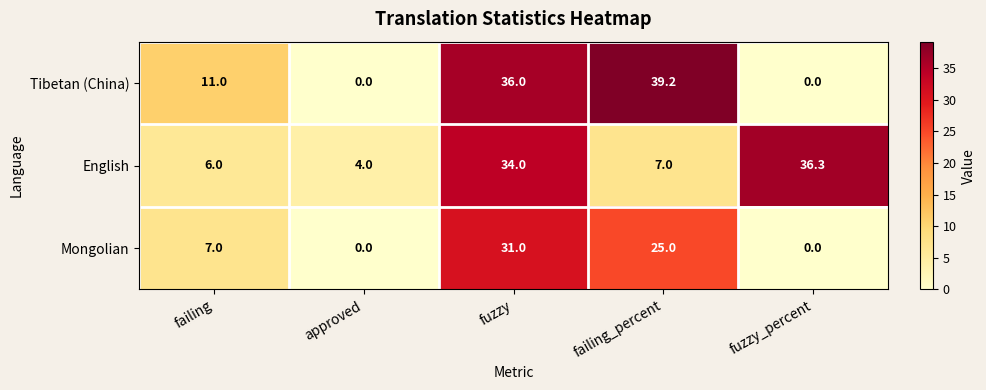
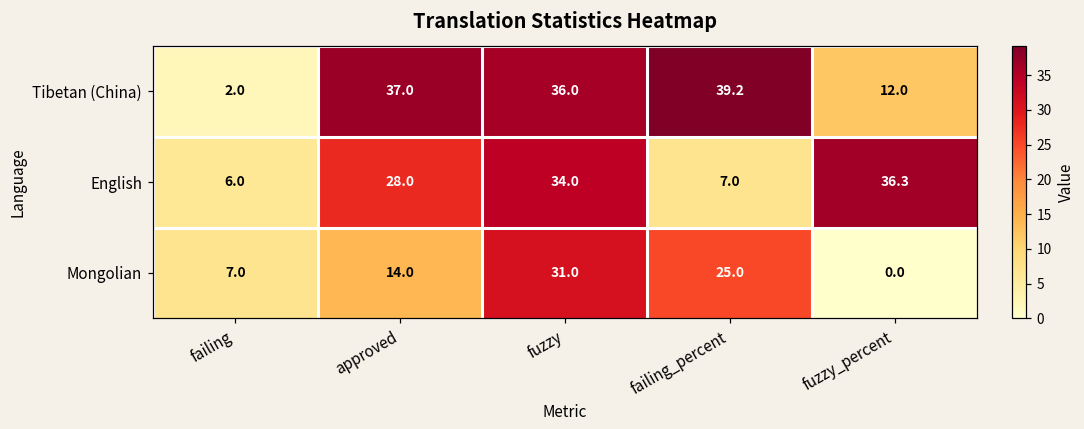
  {
    "Tibetan (China)": {
-     "failing": 11.0,
-     "approved": 0.0,
+     "failing": 2.0,
+     "approved": 37.0,
      "fuzzy": 36.0,
      "failing_percent": 39.2,
-     "fuzzy_percent": 0.0
+     "fuzzy_percent": 12.0
    },
    "English": {
      "failing": 6.0,
-     "approved": 4.0,
+     "approved": 28.0,
      "fuzzy": 34.0,
      "failing_percent": 7.0,
      "fuzzy_percent": 36.3
    },
    "Mongolian": {
      "failing": 7.0,
-     "approved": 0.0,
+     "approved": 14.0,
      "fuzzy": 31.0,
      "failing_percent": 25.0,
      "fuzzy_percent": 0.0
    }
  }
